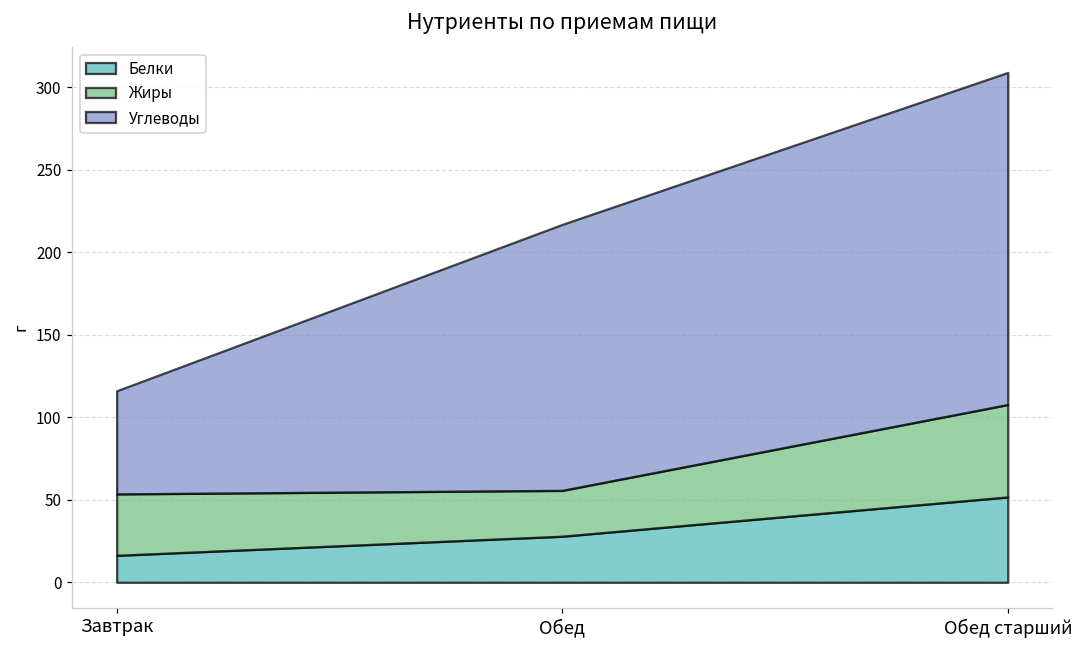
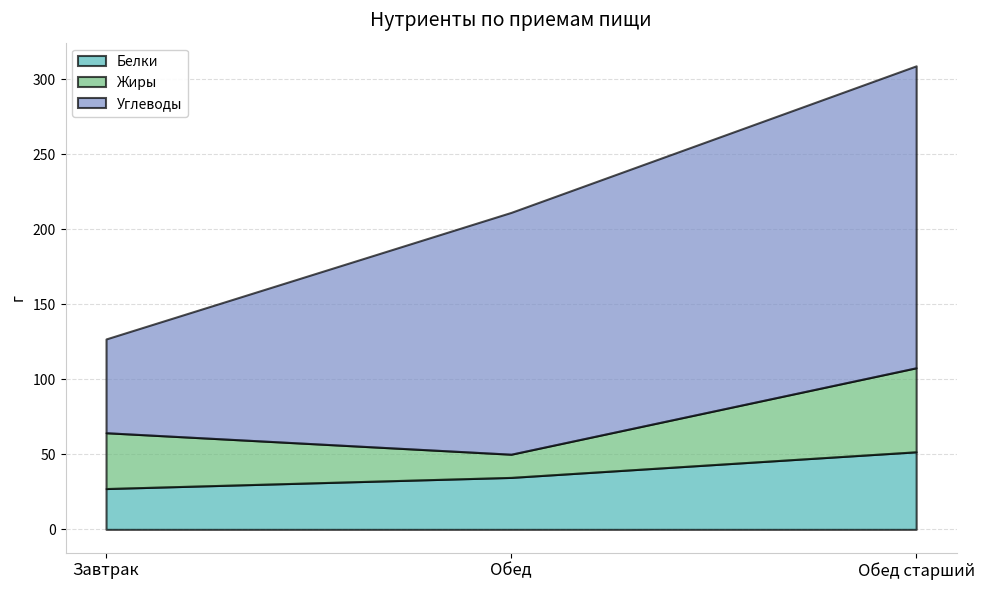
  {
    "Белки": {
-     "Завтрак": 16,
-     "Обед": 28,
+     "Завтрак": 27,
+     "Обед": 35,
      "Обед старший": 52
    },
    "Жиры": {
      "Завтрак": 37,
-     "Обед": 28,
+     "Обед": 15,
      "Обед старший": 56
    },
    "Углеводы": {
      "Завтрак": 62,
      "Обед": 161,
      "Обед старший": 201
    }
  }
